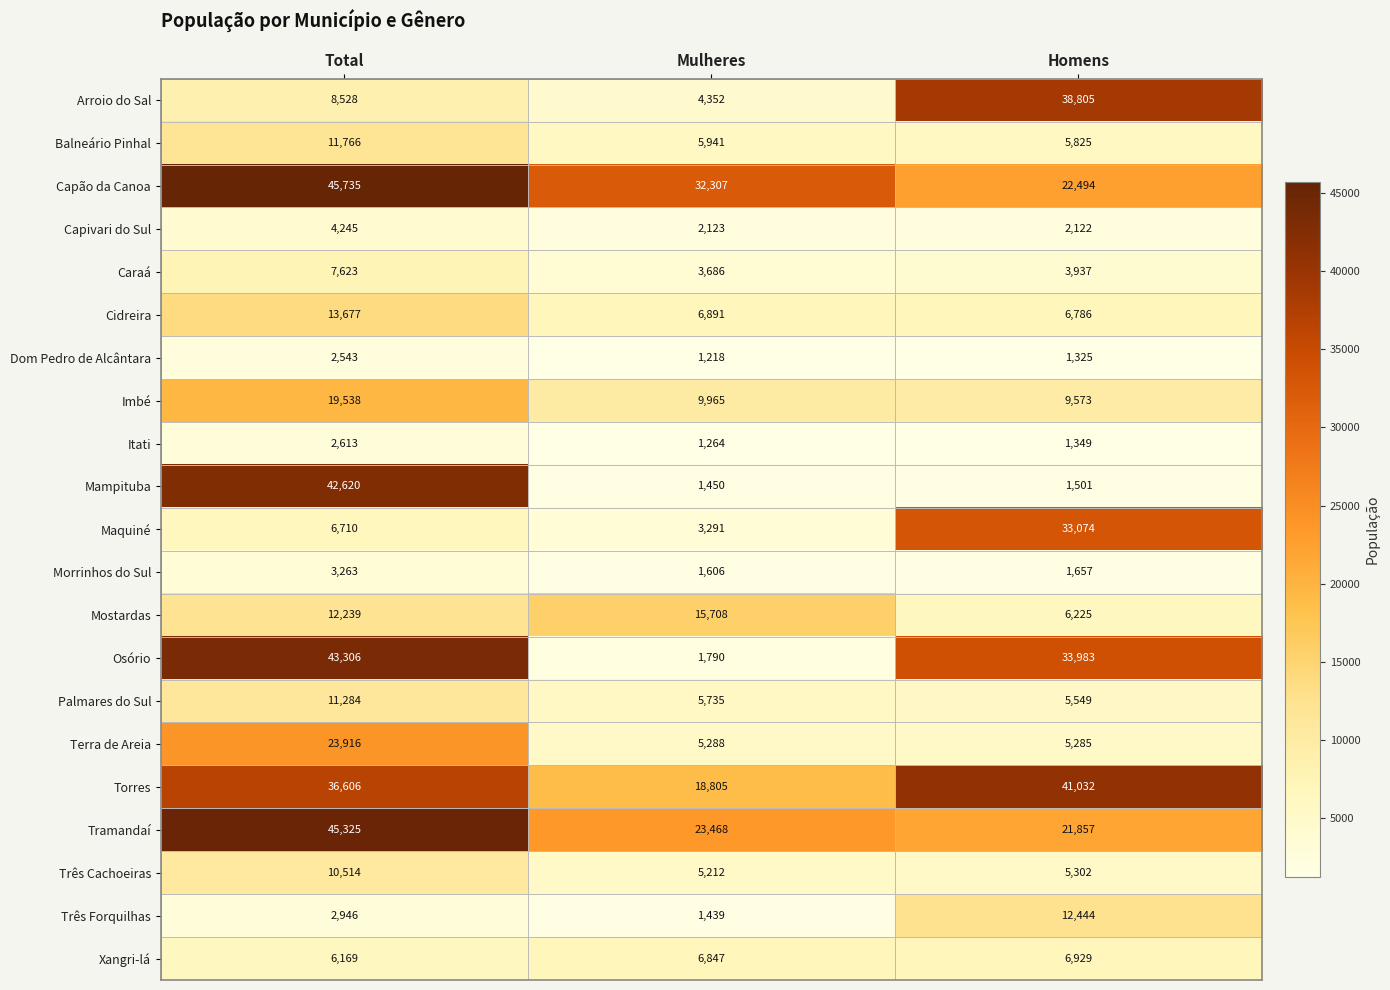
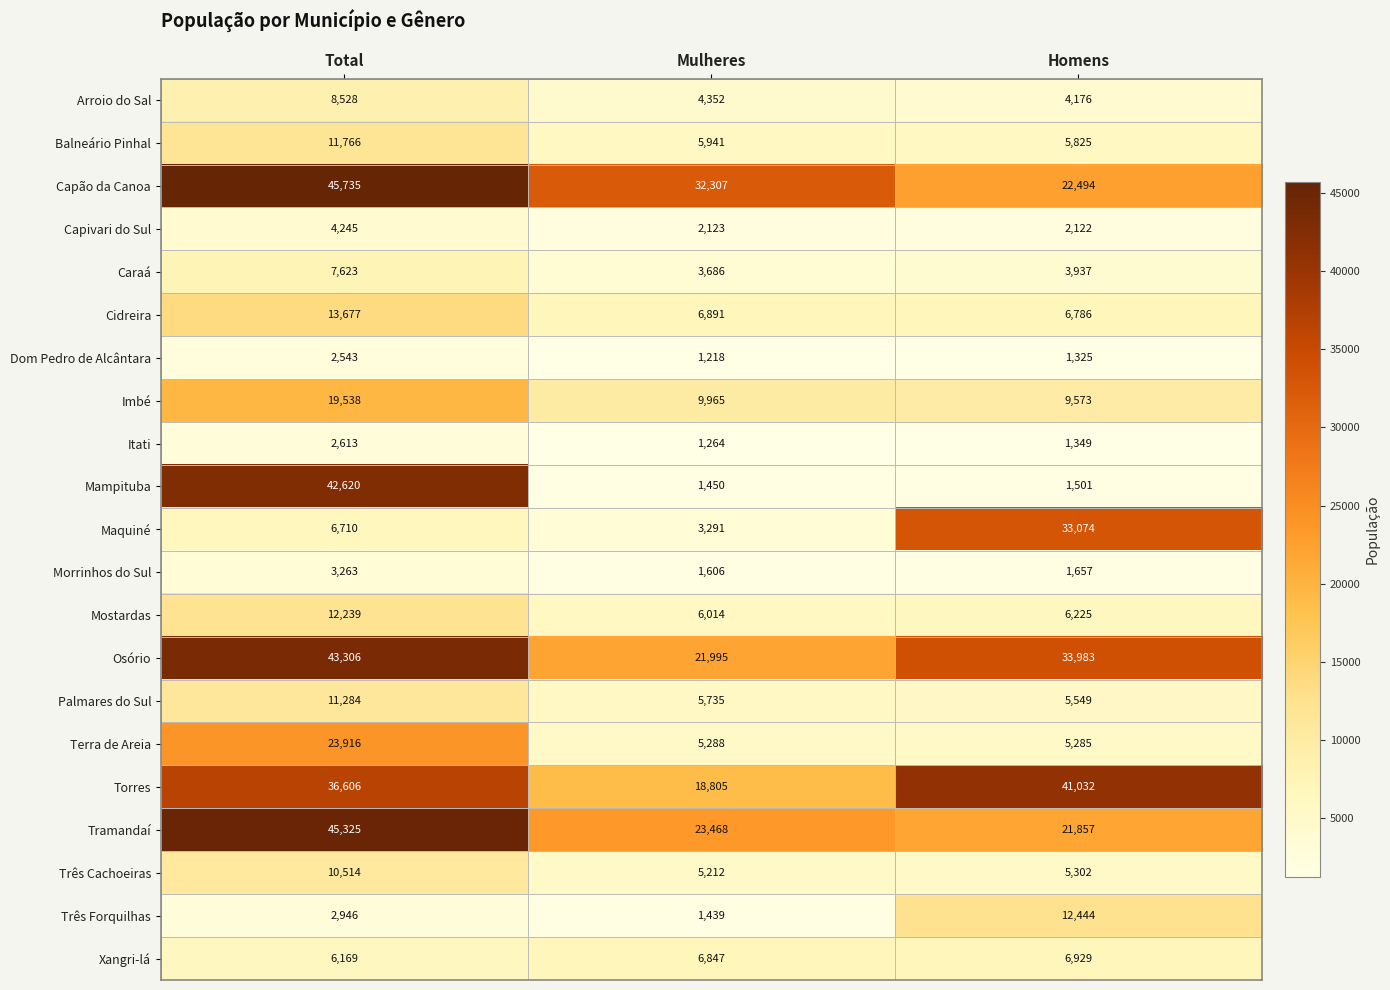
  {
    "Arroio do Sal": {
      "Total": "8,528",
      "Mulheres": "4,352",
-     "Homens": "38,805"
+     "Homens": "4,176"
    },
    "Balneário Pinhal": {
      "Total": "11,766",
      "Mulheres": "5,941",
      "Homens": "5,825"
    },
    "Capão da Canoa": {
      "Total": "45,735",
      "Mulheres": "32,307",
      "Homens": "22,494"
    },
    "Capivari do Sul": {
      "Total": "4,245",
      "Mulheres": "2,123",
      "Homens": "2,122"
    },
    "Caraá": {
      "Total": "7,623",
      "Mulheres": "3,686",
      "Homens": "3,937"
    },
    "Cidreira": {
      "Total": "13,677",
      "Mulheres": "6,891",
      "Homens": "6,786"
    },
    "Dom Pedro de Alcântara": {
      "Total": "2,543",
      "Mulheres": "1,218",
      "Homens": "1,325"
    },
    "Imbé": {
      "Total": "19,538",
      "Mulheres": "9,965",
      "Homens": "9,573"
    },
    "Itati": {
      "Total": "2,613",
      "Mulheres": "1,264",
      "Homens": "1,349"
    },
    "Mampituba": {
      "Total": "42,620",
      "Mulheres": "1,450",
      "Homens": "1,501"
    },
    "Maquiné": {
      "Total": "6,710",
      "Mulheres": "3,291",
      "Homens": "33,074"
    },
    "Morrinhos do Sul": {
      "Total": "3,263",
      "Mulheres": "1,606",
      "Homens": "1,657"
    },
    "Mostardas": {
      "Total": "12,239",
-     "Mulheres": "15,708",
+     "Mulheres": "6,014",
      "Homens": "6,225"
    },
    "Osório": {
      "Total": "43,306",
-     "Mulheres": "1,790",
+     "Mulheres": "21,995",
      "Homens": "33,983"
    },
    "Palmares do Sul": {
      "Total": "11,284",
      "Mulheres": "5,735",
      "Homens": "5,549"
    },
    "Terra de Areia": {
      "Total": "23,916",
      "Mulheres": "5,288",
      "Homens": "5,285"
    },
    "Torres": {
      "Total": "36,606",
      "Mulheres": "18,805",
      "Homens": "41,032"
    },
    "Tramandaí": {
      "Total": "45,325",
      "Mulheres": "23,468",
      "Homens": "21,857"
    },
    "Três Cachoeiras": {
      "Total": "10,514",
      "Mulheres": "5,212",
      "Homens": "5,302"
    },
    "Três Forquilhas": {
      "Total": "2,946",
      "Mulheres": "1,439",
      "Homens": "12,444"
    },
    "Xangri-lá": {
      "Total": "6,169",
      "Mulheres": "6,847",
      "Homens": "6,929"
    }
  }
